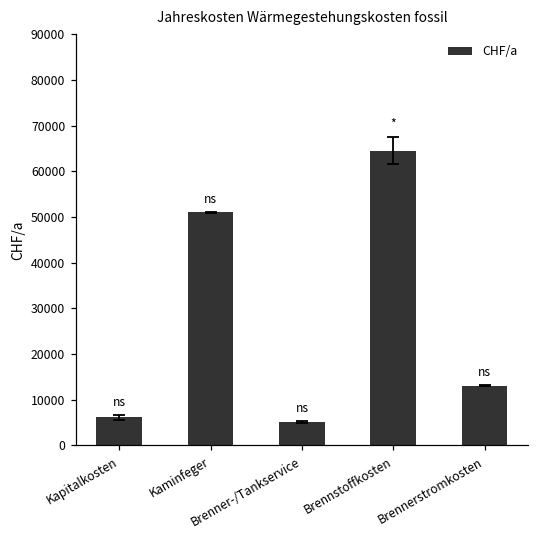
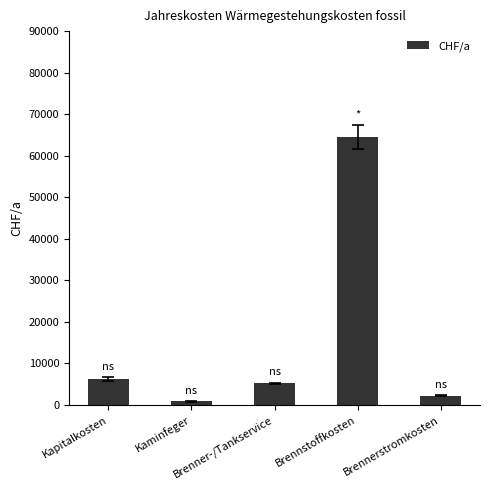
  {
    "CHF/a": {
      "Kapitalkosten": 6000,
-     "Kaminfeger": 51000,
+     "Kaminfeger": 1000,
      "Brenner-/Tankservice": 5000,
      "Brennstoffkosten": 65000,
-     "Brennerstromkosten": 13000
+     "Brennerstromkosten": 2000
    }
  }
